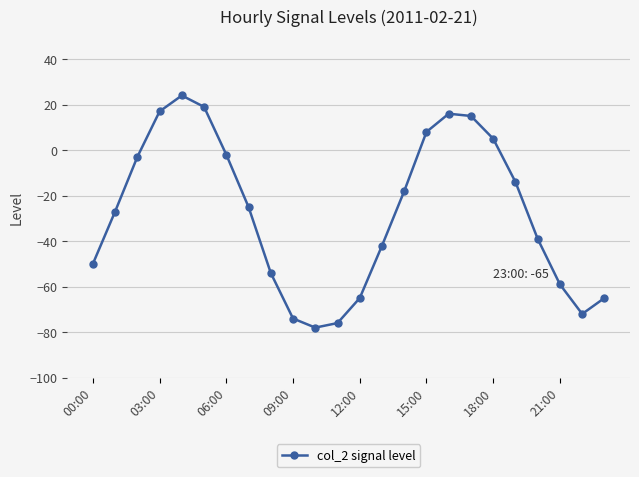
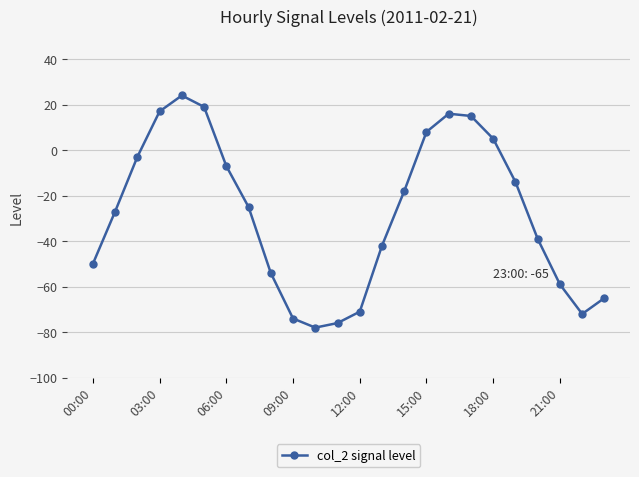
  {
    "00:00": -50,
    "03:00": 17,
-   "06:00": -2,
+   "06:00": -7,
    "09:00": -74,
-   "12:00": -65,
+   "12:00": -71,
    "15:00": 8,
    "18:00": 5
  }
